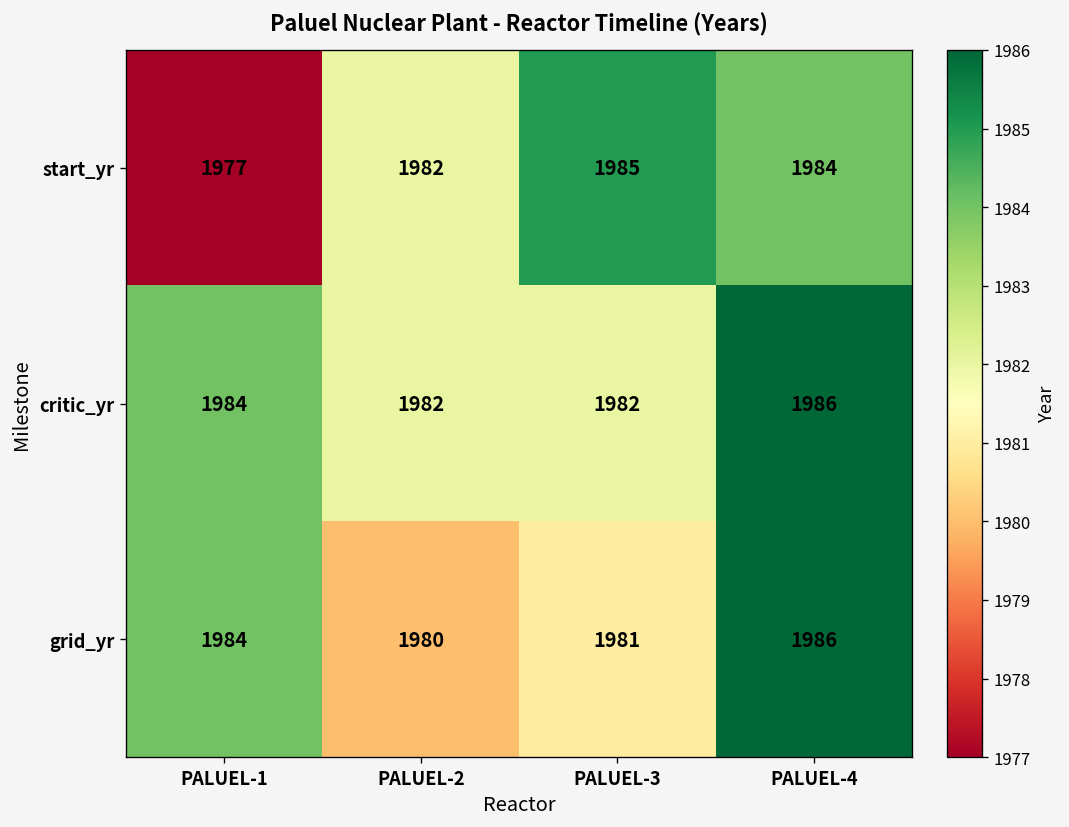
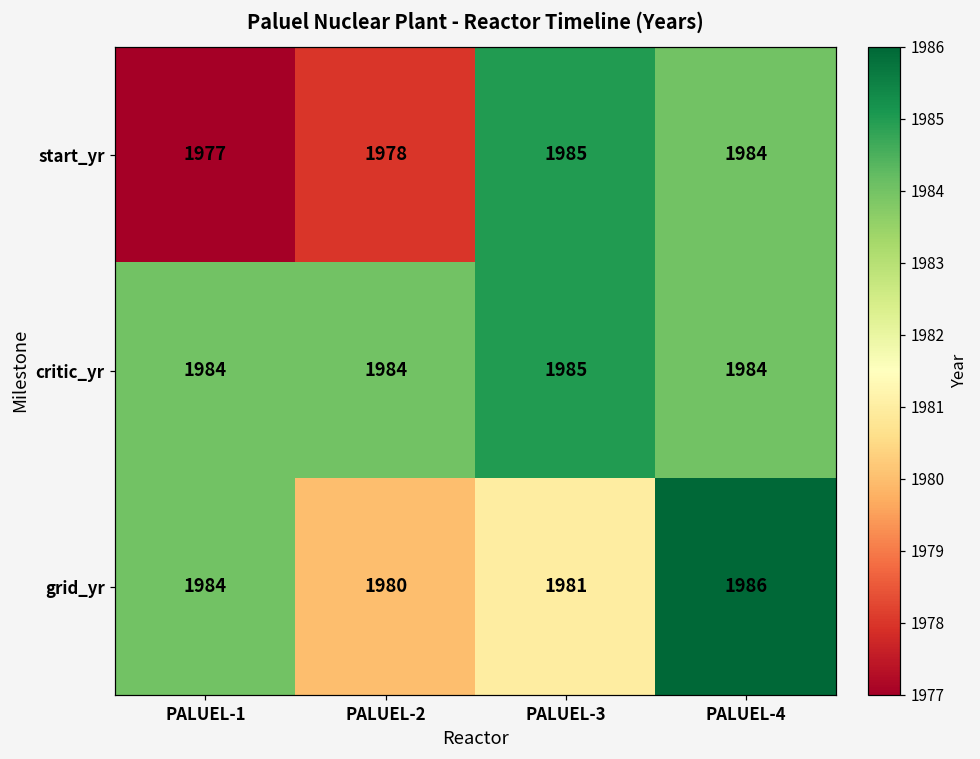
  {
    "start_yr": {
      "PALUEL-1": 1977,
-     "PALUEL-2": 1982,
+     "PALUEL-2": 1978,
      "PALUEL-3": 1985,
      "PALUEL-4": 1984
    },
    "critic_yr": {
      "PALUEL-1": 1984,
-     "PALUEL-2": 1982,
-     "PALUEL-3": 1982,
-     "PALUEL-4": 1986
+     "PALUEL-2": 1984,
+     "PALUEL-3": 1985,
+     "PALUEL-4": 1984
    },
    "grid_yr": {
      "PALUEL-1": 1984,
      "PALUEL-2": 1980,
      "PALUEL-3": 1981,
      "PALUEL-4": 1986
    }
  }
